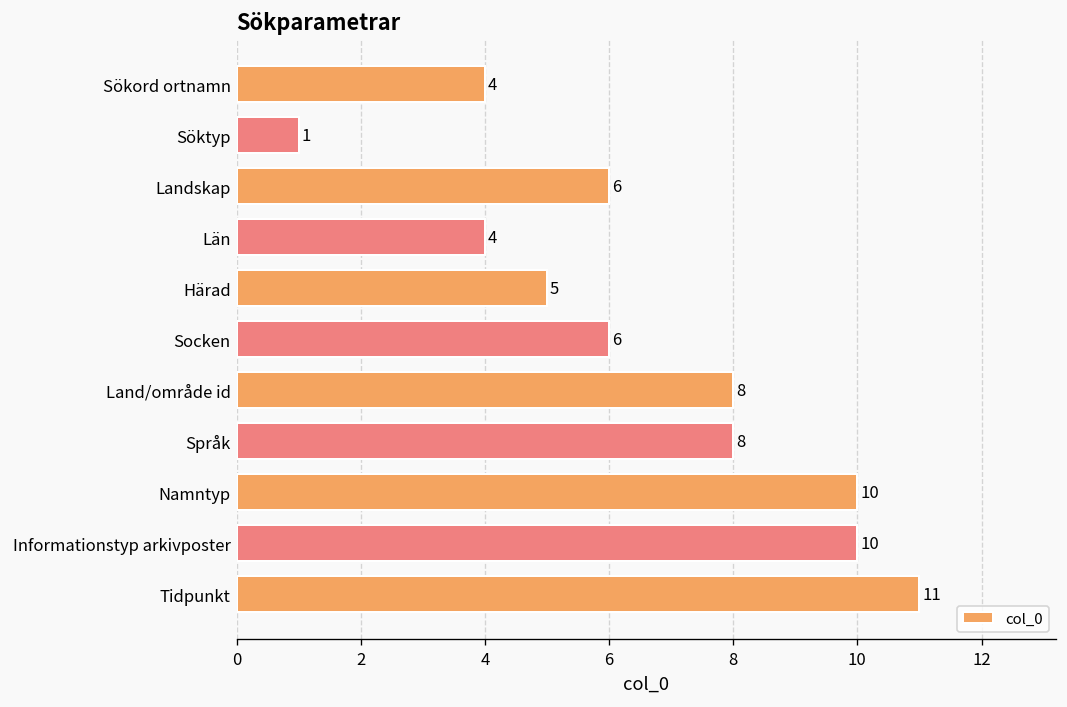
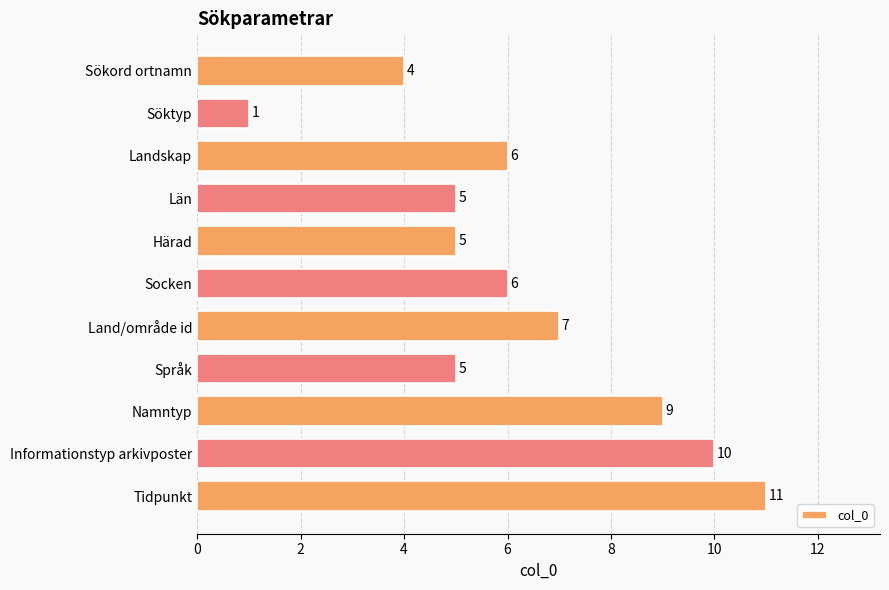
  {
    "Sökord ortnamn": 4,
    "Söktyp": 1,
    "Landskap": 6,
-   "Län": 4,
+   "Län": 5,
    "Härad": 5,
    "Socken": 6,
-   "Land/område id": 8,
-   "Språk": 8,
-   "Namntyp": 10,
+   "Land/område id": 7,
+   "Språk": 5,
+   "Namntyp": 9,
    "Informationstyp arkivposter": 10,
    "Tidpunkt": 11
  }
